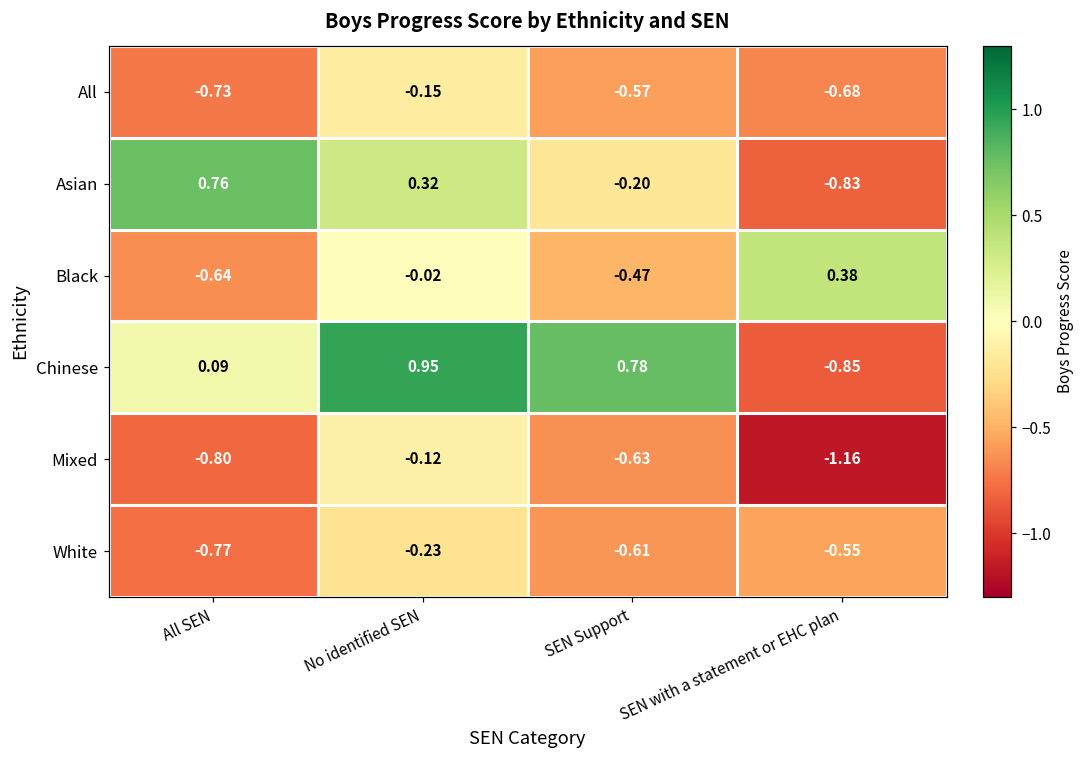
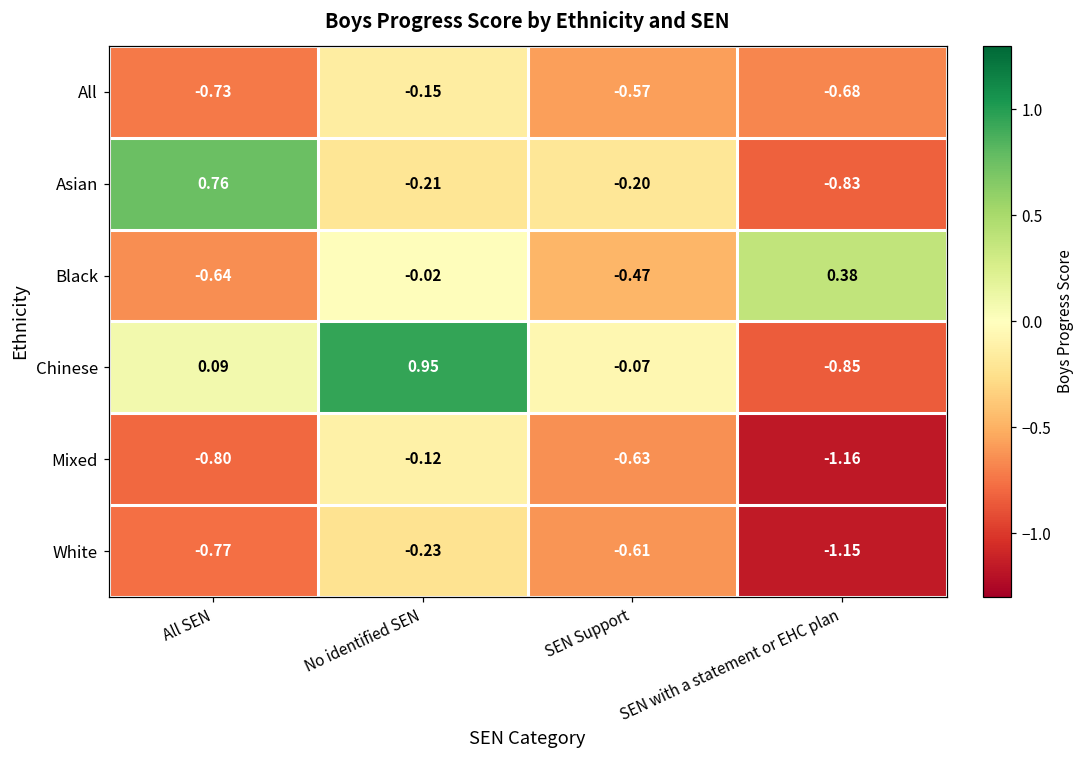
  {
    "All": {
      "All SEN": -0.73,
      "No identified SEN": -0.15,
      "SEN Support": -0.57,
      "SEN with a statement or EHC plan": -0.68
    },
    "Asian": {
      "All SEN": 0.76,
-     "No identified SEN": 0.32,
+     "No identified SEN": -0.21,
      "SEN Support": -0.20,
      "SEN with a statement or EHC plan": -0.83
    },
    "Black": {
      "All SEN": -0.64,
      "No identified SEN": -0.02,
      "SEN Support": -0.47,
      "SEN with a statement or EHC plan": 0.38
    },
    "Chinese": {
      "All SEN": 0.09,
      "No identified SEN": 0.95,
-     "SEN Support": 0.78,
+     "SEN Support": -0.07,
      "SEN with a statement or EHC plan": -0.85
    },
    "Mixed": {
      "All SEN": -0.80,
      "No identified SEN": -0.12,
      "SEN Support": -0.63,
      "SEN with a statement or EHC plan": -1.16
    },
    "White": {
      "All SEN": -0.77,
      "No identified SEN": -0.23,
      "SEN Support": -0.61,
-     "SEN with a statement or EHC plan": -0.55
+     "SEN with a statement or EHC plan": -1.15
    }
  }
